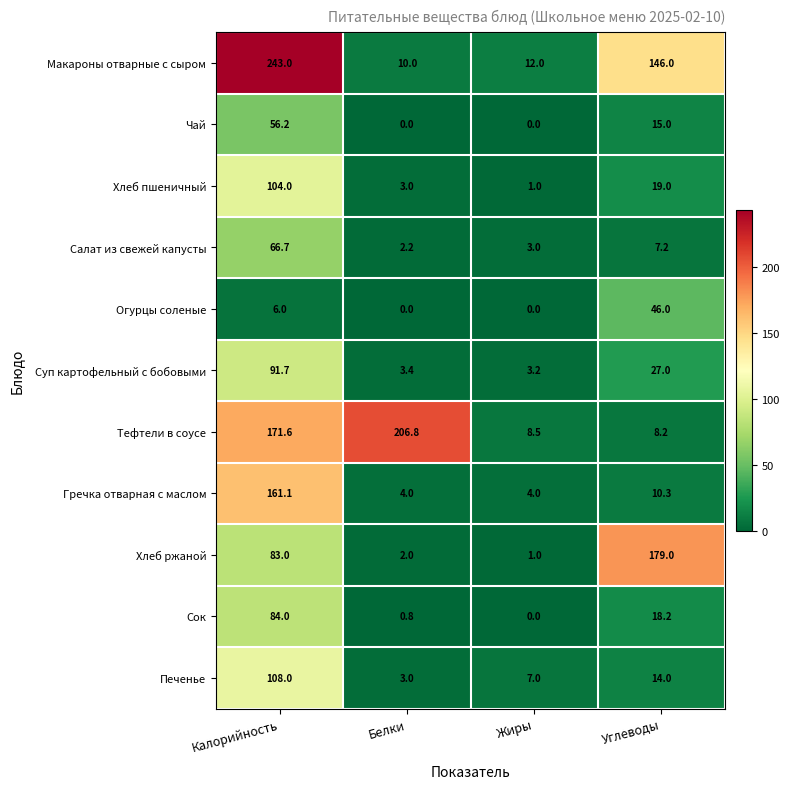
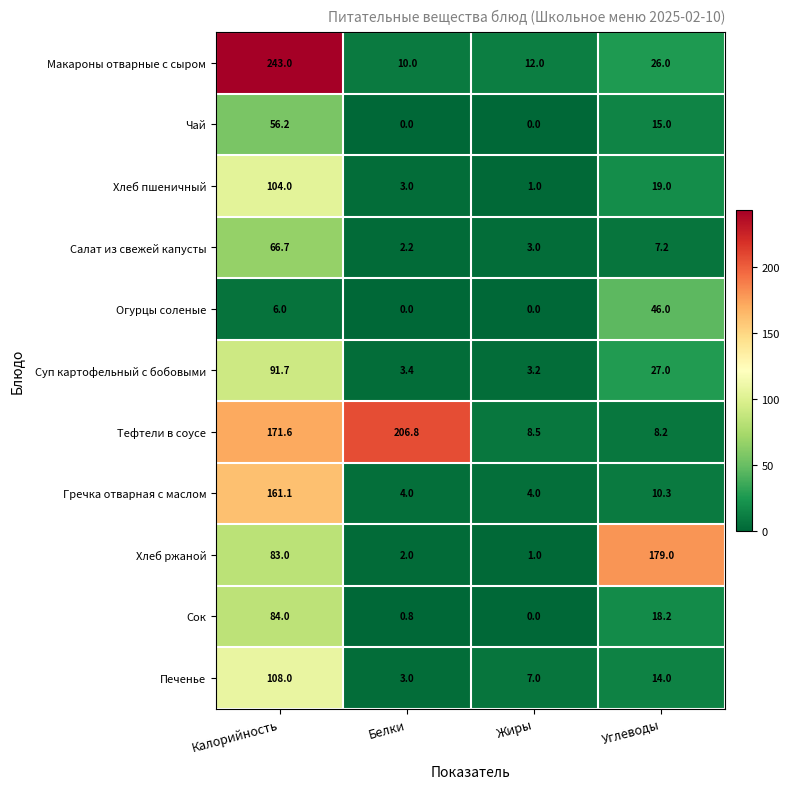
  {
    "Макароны отварные с сыром": {
      "Калорийность": 243.0,
      "Белки": 10.0,
      "Жиры": 12.0,
-     "Углеводы": 146.0
+     "Углеводы": 26.0
    },
    "Чай": {
      "Калорийность": 56.2,
      "Белки": 0.0,
      "Жиры": 0.0,
      "Углеводы": 15.0
    },
    "Хлеб пшеничный": {
      "Калорийность": 104.0,
      "Белки": 3.0,
      "Жиры": 1.0,
      "Углеводы": 19.0
    },
    "Салат из свежей капусты": {
      "Калорийность": 66.7,
      "Белки": 2.2,
      "Жиры": 3.0,
      "Углеводы": 7.2
    },
    "Огурцы соленые": {
      "Калорийность": 6.0,
      "Белки": 0.0,
      "Жиры": 0.0,
      "Углеводы": 46.0
    },
    "Суп картофельный с бобовыми": {
      "Калорийность": 91.7,
      "Белки": 3.4,
      "Жиры": 3.2,
      "Углеводы": 27.0
    },
    "Тефтели в соусе": {
      "Калорийность": 171.6,
      "Белки": 206.8,
      "Жиры": 8.5,
      "Углеводы": 8.2
    },
    "Гречка отварная с маслом": {
      "Калорийность": 161.1,
      "Белки": 4.0,
      "Жиры": 4.0,
      "Углеводы": 10.3
    },
    "Хлеб ржаной": {
      "Калорийность": 83.0,
      "Белки": 2.0,
      "Жиры": 1.0,
      "Углеводы": 179.0
    },
    "Сок": {
      "Калорийность": 84.0,
      "Белки": 0.8,
      "Жиры": 0.0,
      "Углеводы": 18.2
    },
    "Печенье": {
      "Калорийность": 108.0,
      "Белки": 3.0,
      "Жиры": 7.0,
      "Углеводы": 14.0
    }
  }
